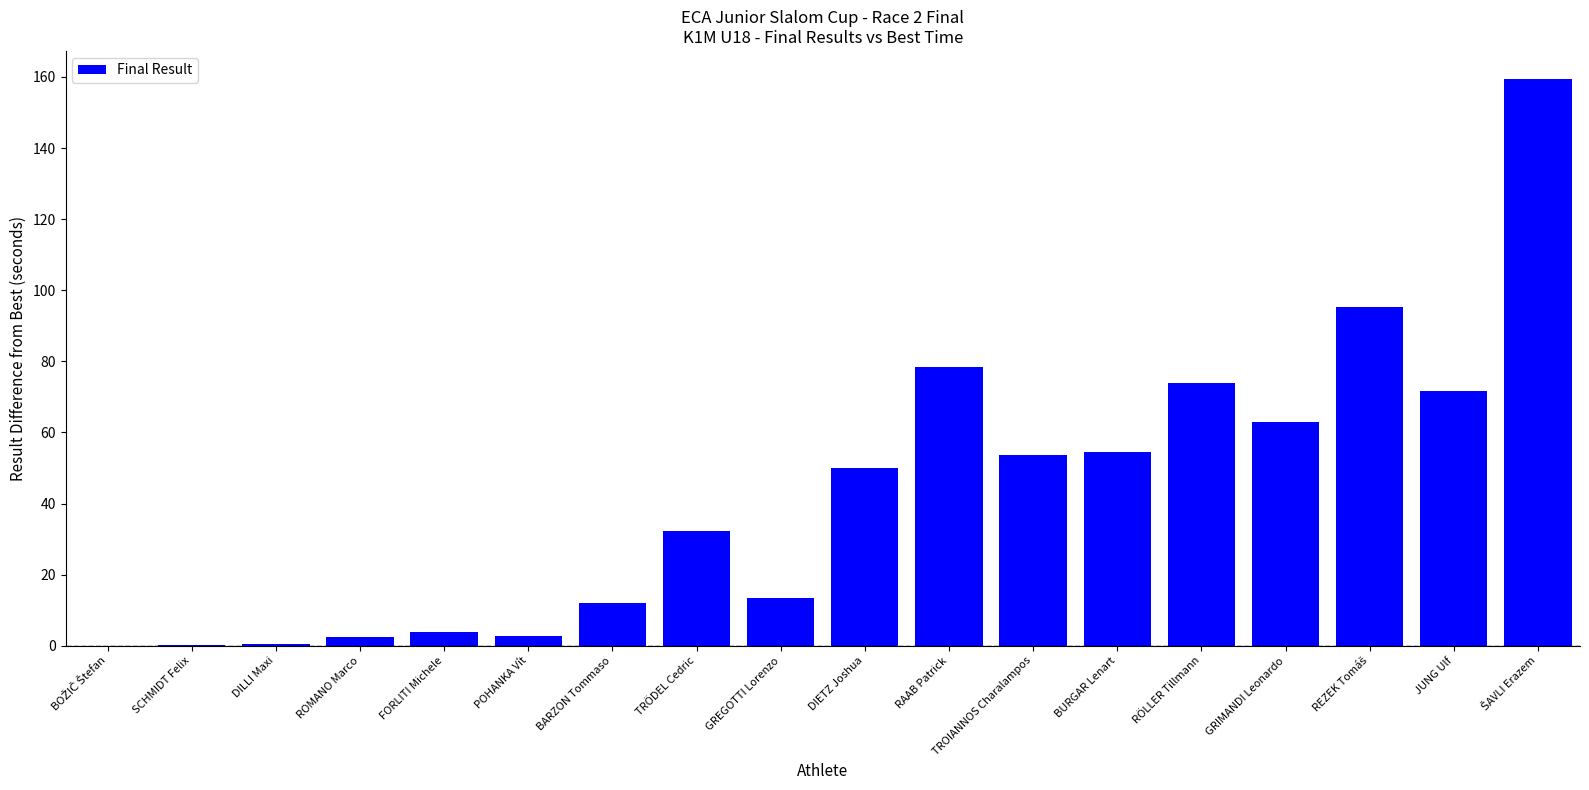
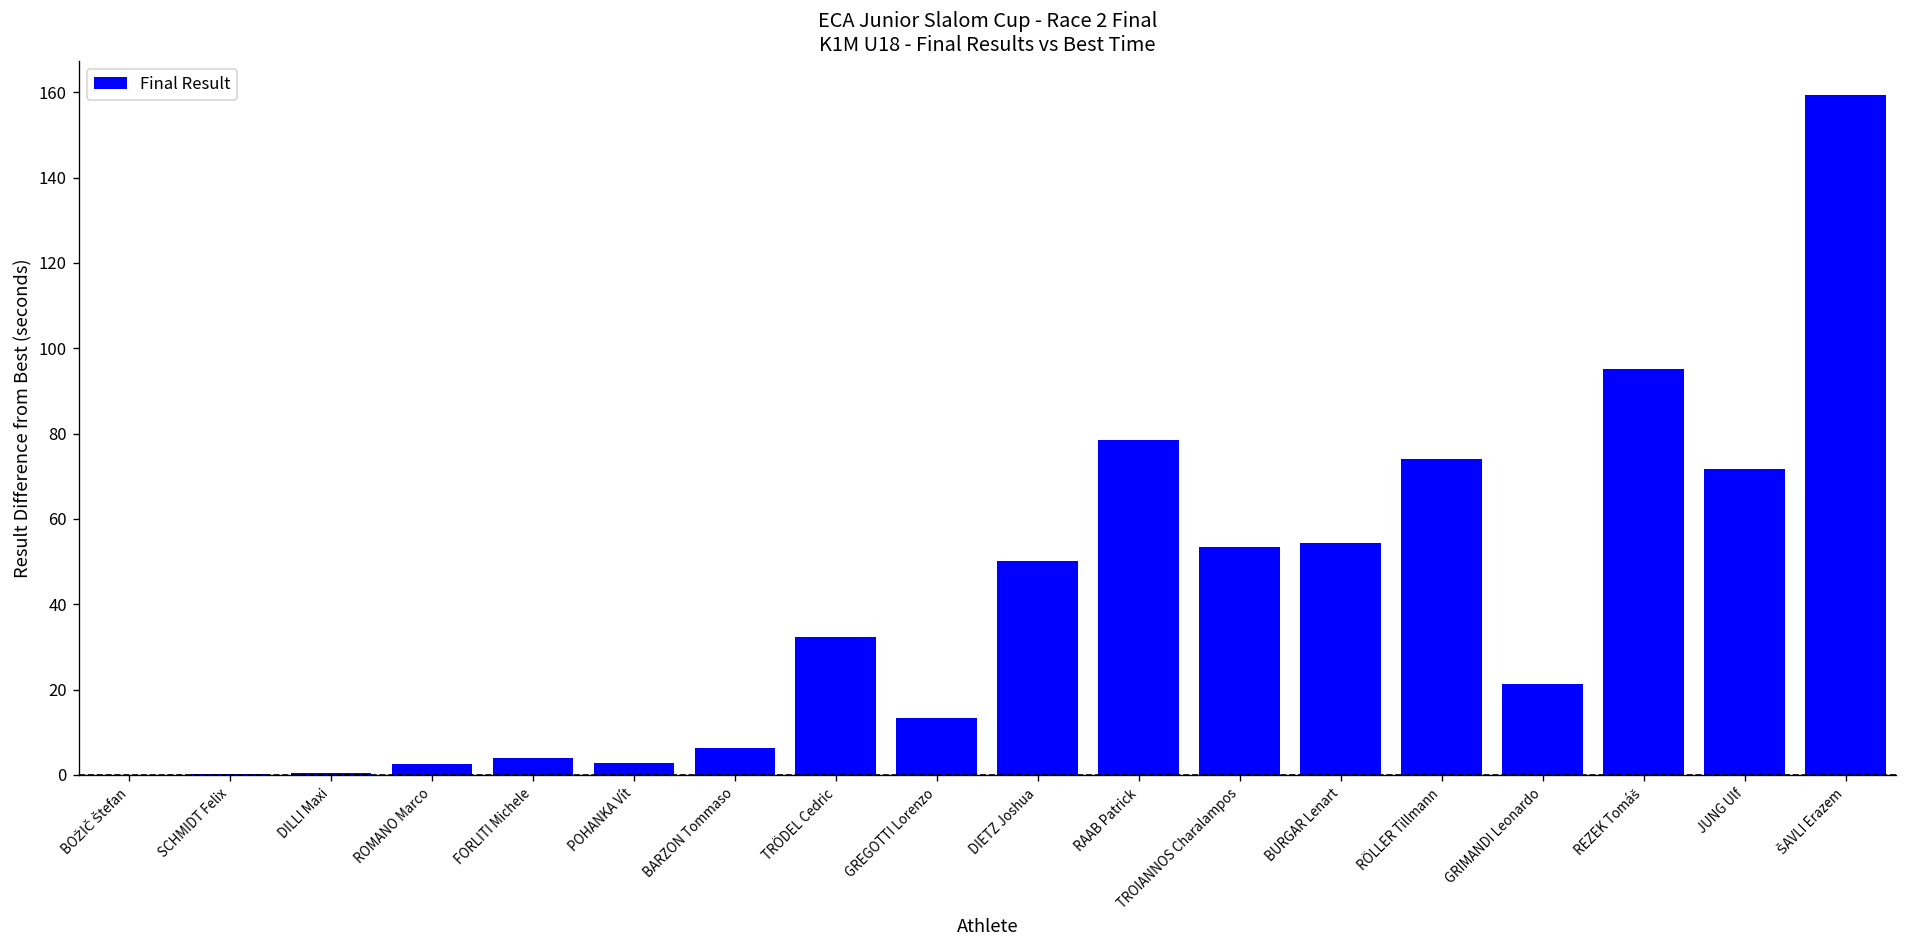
  {
    "BOŽIČ Štefan": 0,
    "ROMANO Marco": 2,
    "FORLITI Michele": 4,
    "POHANKA Vít": 3,
-   "BARZON Tommaso": 12,
+   "BARZON Tommaso": 6,
    "TRÖDEL Cedric": 32,
    "GREGOTTI Lorenzo": 13,
    "DIETZ Joshua": 50,
    "RAAB Patrick": 78,
    "TROIANNOS Charalampos": 54,
    "BURGAR Lenart": 54,
    "RÖLLER Tillmann": 74,
-   "GRIMANDI Leonardo": 63,
+   "GRIMANDI Leonardo": 21,
    "REZEK Tomáš": 95,
    "JUNG Ulf": 72,
    "ŠAVLI Erazem": 159
  }
